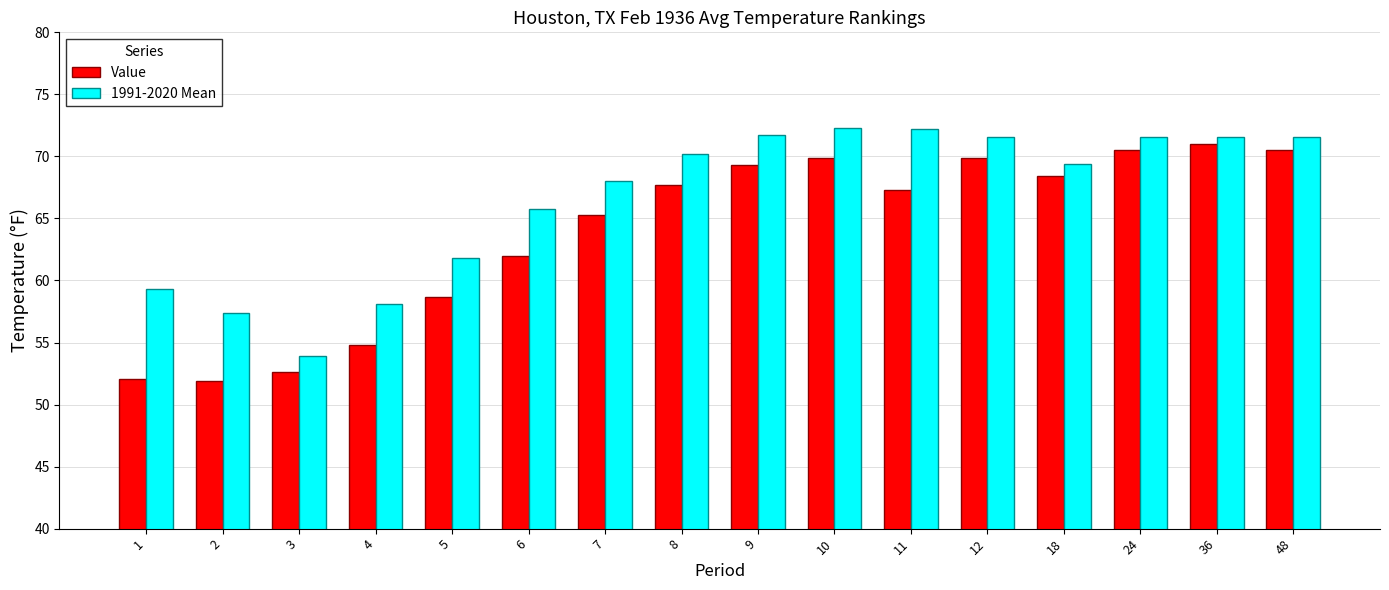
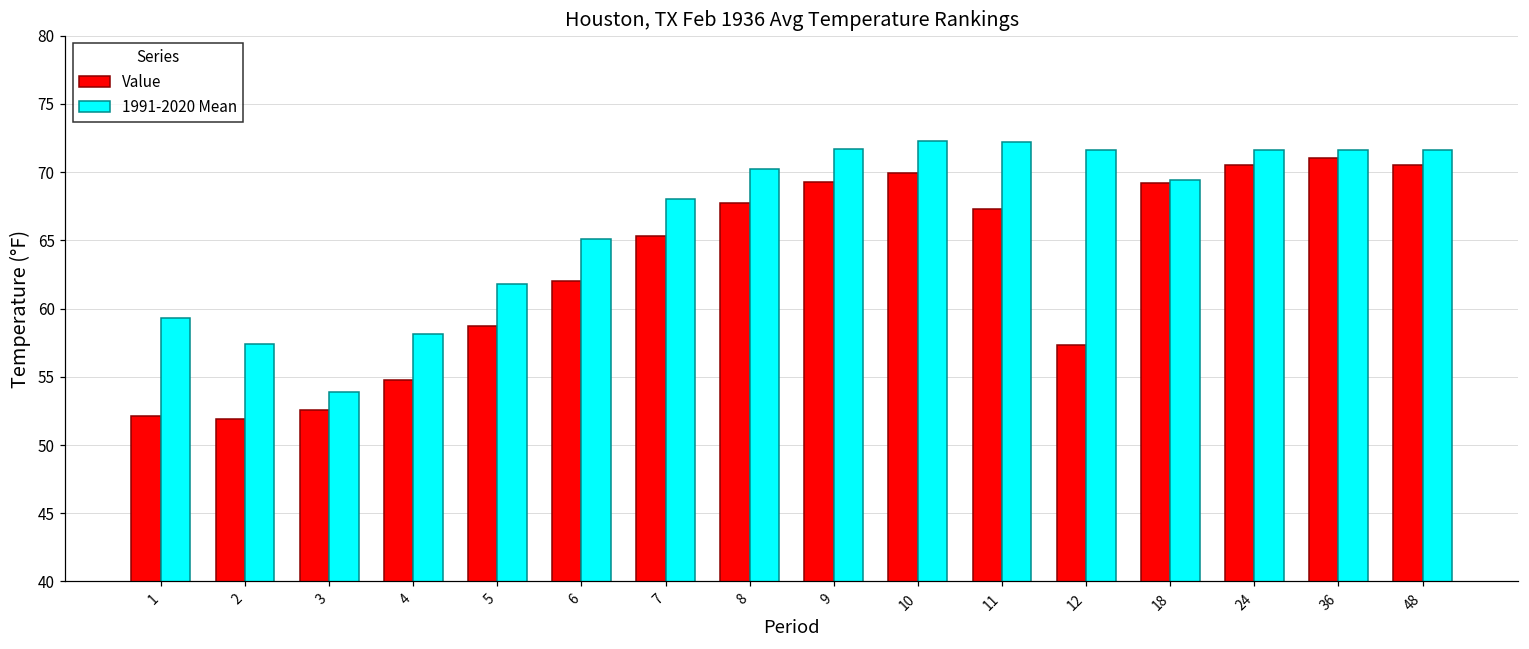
  {
    "Value": {
      "1": 52.1,
      "2": 51.9,
      "3": 52.6,
      "4": 54.8,
      "5": 58.7,
      "6": 62.0,
      "7": 65.3,
      "8": 67.7,
      "9": 69.3,
      "10": 69.9,
      "11": 67.3,
-     "12": 69.9,
-     "18": 68.4,
+     "12": 57.3,
+     "18": 69.2,
      "24": 70.5,
      "36": 71.0,
      "48": 70.5
    },
    "1991-2020 Mean": {
      "1": 59.3,
      "2": 57.4,
      "3": 53.9,
      "4": 58.1,
      "5": 61.8,
-     "6": 65.8,
+     "6": 65.1,
      "7": 68.0,
      "8": 70.2,
      "9": 71.7,
      "10": 72.3,
      "11": 72.2,
      "12": 71.6,
      "18": 69.4,
      "24": 71.6,
      "36": 71.6,
      "48": 71.6
    }
  }
